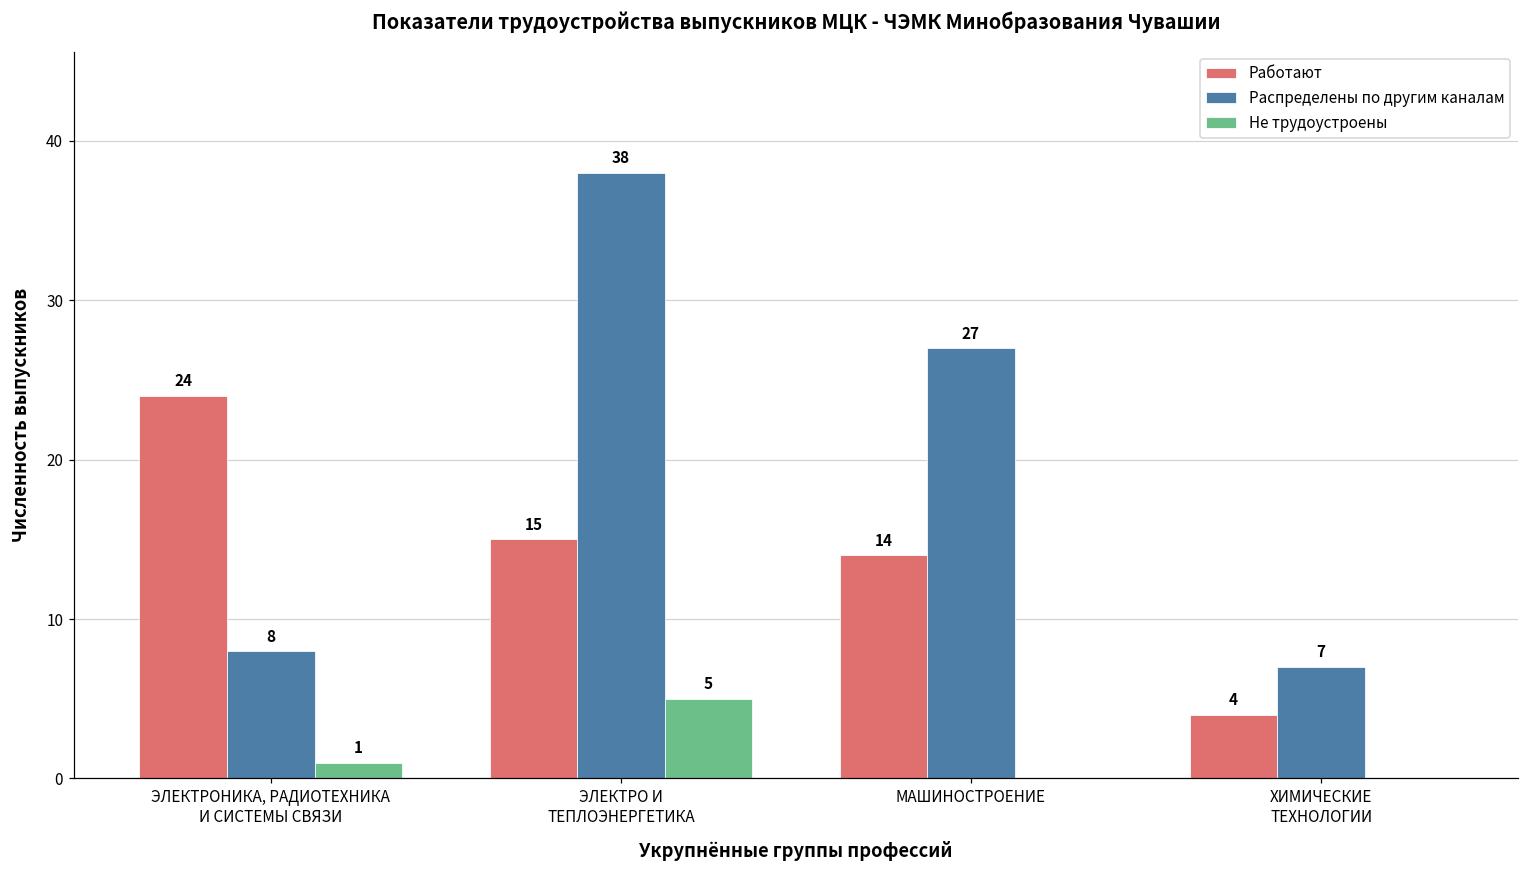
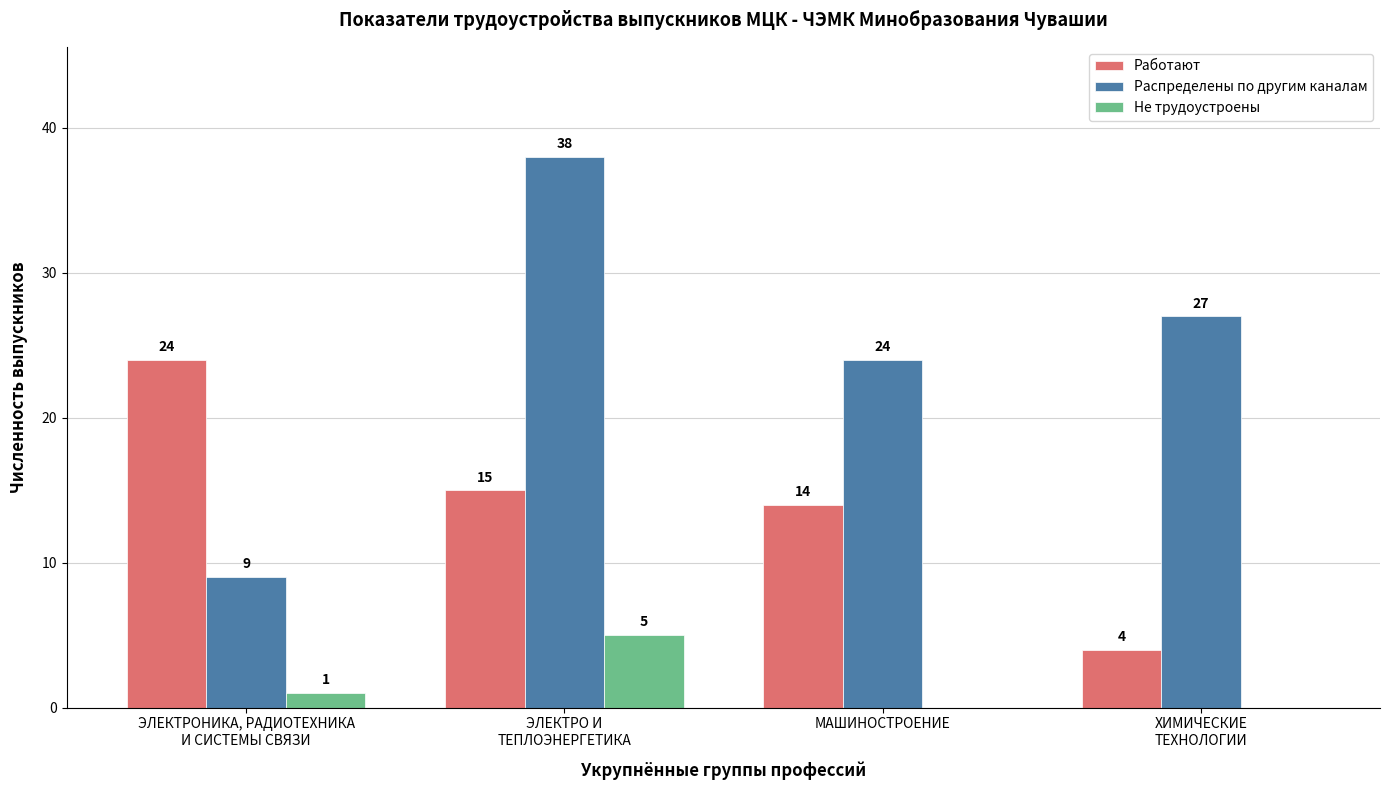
  {
    "Работают": {
      "ЭЛЕКТРОНИКА, РАДИОТЕХНИКА И СИСТЕМЫ СВЯЗИ": 24,
      "ЭЛЕКТРО И ТЕПЛОЭНЕРГЕТИКА": 15,
      "МАШИНОСТРОЕНИЕ": 14,
      "ХИМИЧЕСКИЕ ТЕХНОЛОГИИ": 4
    },
    "Распределены по другим каналам": {
-     "ЭЛЕКТРОНИКА, РАДИОТЕХНИКА И СИСТЕМЫ СВЯЗИ": 8,
+     "ЭЛЕКТРОНИКА, РАДИОТЕХНИКА И СИСТЕМЫ СВЯЗИ": 9,
      "ЭЛЕКТРО И ТЕПЛОЭНЕРГЕТИКА": 38,
-     "МАШИНОСТРОЕНИЕ": 27,
-     "ХИМИЧЕСКИЕ ТЕХНОЛОГИИ": 7
+     "МАШИНОСТРОЕНИЕ": 24,
+     "ХИМИЧЕСКИЕ ТЕХНОЛОГИИ": 27
    },
    "Не трудоустроены": {
      "ЭЛЕКТРОНИКА, РАДИОТЕХНИКА И СИСТЕМЫ СВЯЗИ": 1,
      "ЭЛЕКТРО И ТЕПЛОЭНЕРГЕТИКА": 5
    }
  }
